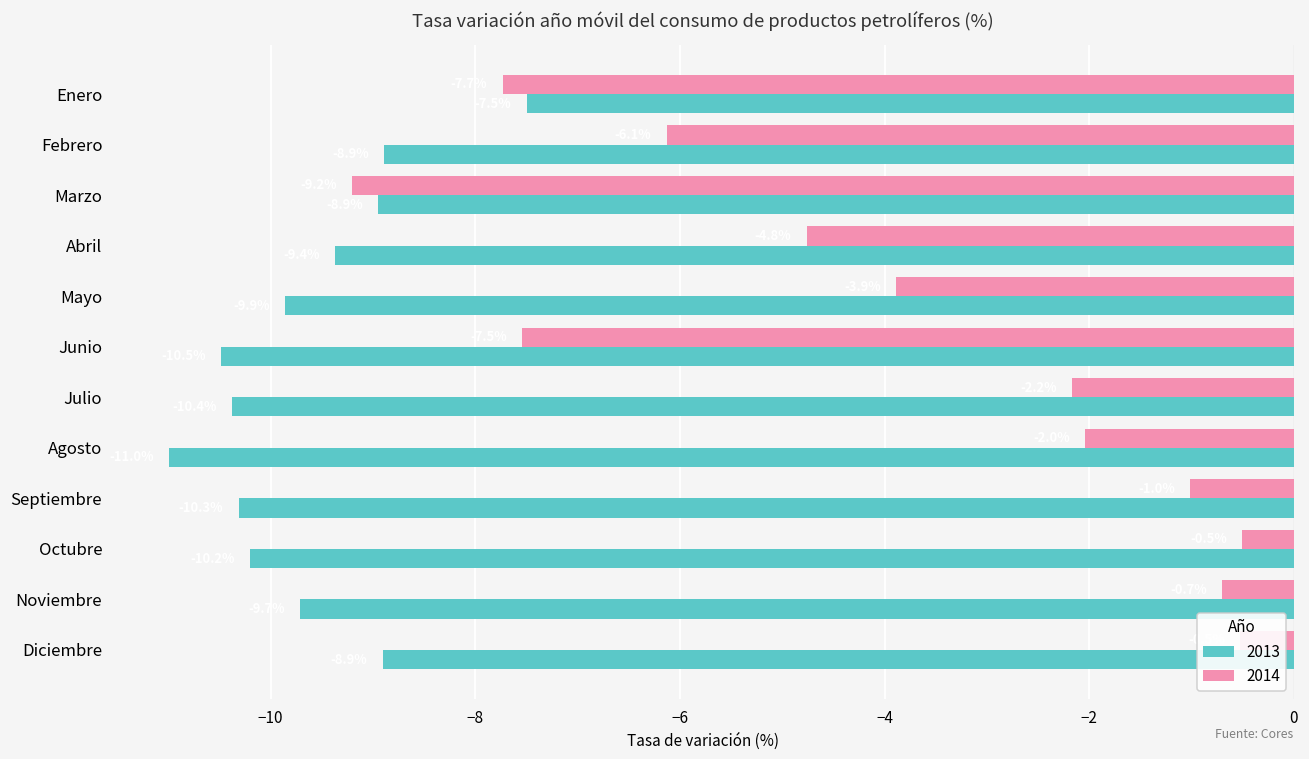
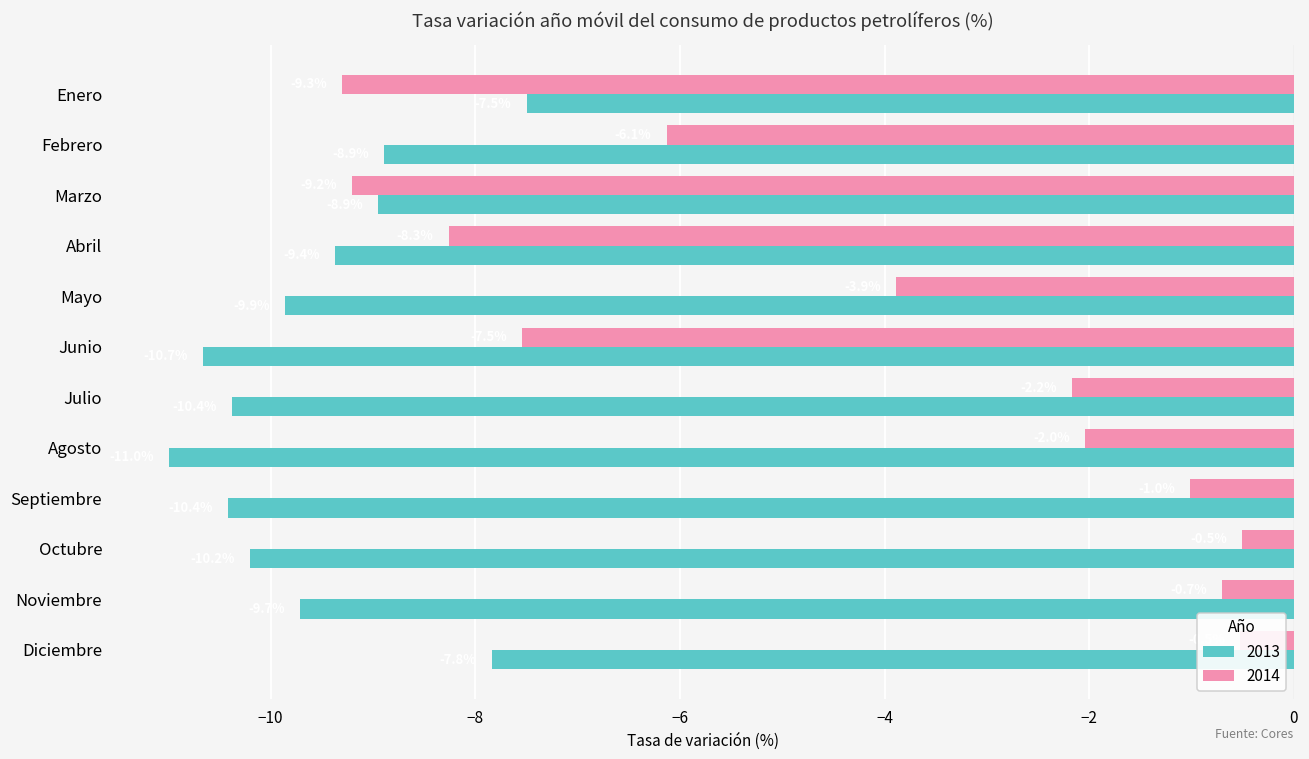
  {
    "2013": {
      "Enero": -7.5,
      "Febrero": -8.9,
      "Marzo": -8.9,
      "Abril": -9.4,
      "Mayo": -9.9,
-     "Junio": -10.5,
+     "Junio": -10.7,
      "Julio": -10.4,
      "Agosto": -11.0,
-     "Septiembre": -10.3,
+     "Septiembre": -10.4,
      "Octubre": -10.2,
      "Noviembre": -9.7,
-     "Diciembre": -8.9
+     "Diciembre": -7.8
    },
    "2014": {
-     "Enero": -7.7,
+     "Enero": -9.3,
      "Febrero": -6.1,
      "Marzo": -9.2,
-     "Abril": -4.8,
+     "Abril": -8.3,
      "Mayo": -3.9,
      "Junio": -7.5,
      "Julio": -2.2,
      "Agosto": -2.0,
      "Septiembre": -1.0,
      "Octubre": -0.5,
      "Noviembre": -0.7
    }
  }
